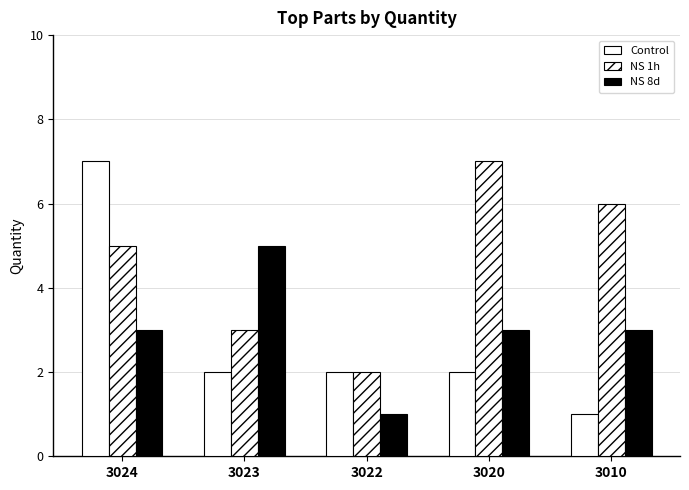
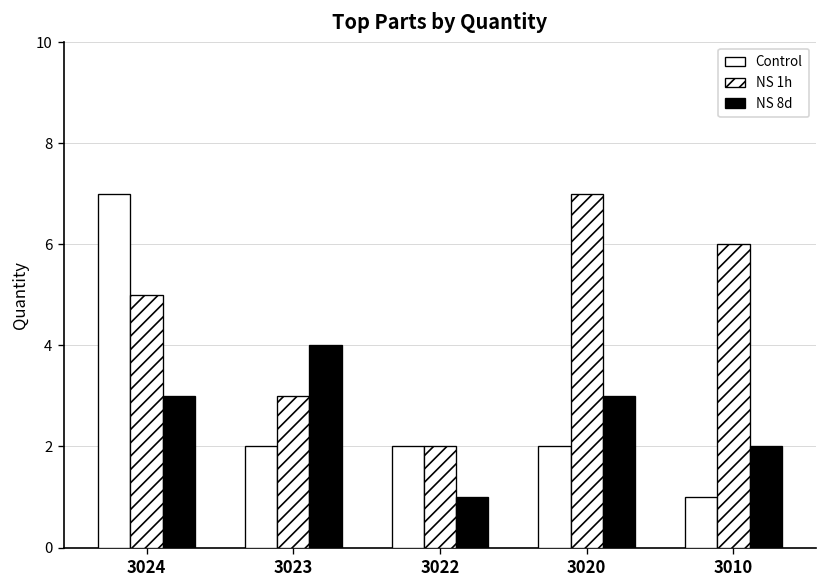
  {
    "NS 8d": {
      "3024": 3,
-     "3023": 5,
+     "3023": 4,
      "3022": 1,
      "3020": 3,
-     "3010": 3
+     "3010": 2
    }
  }
